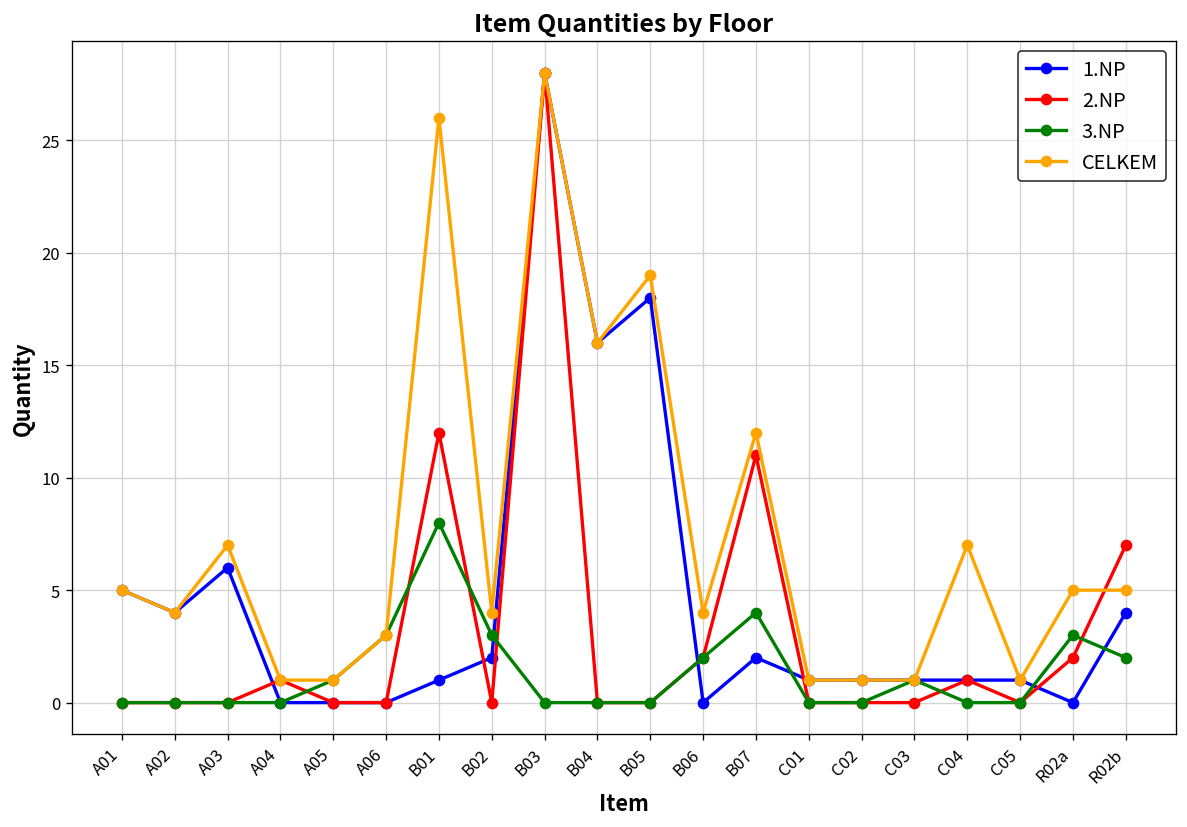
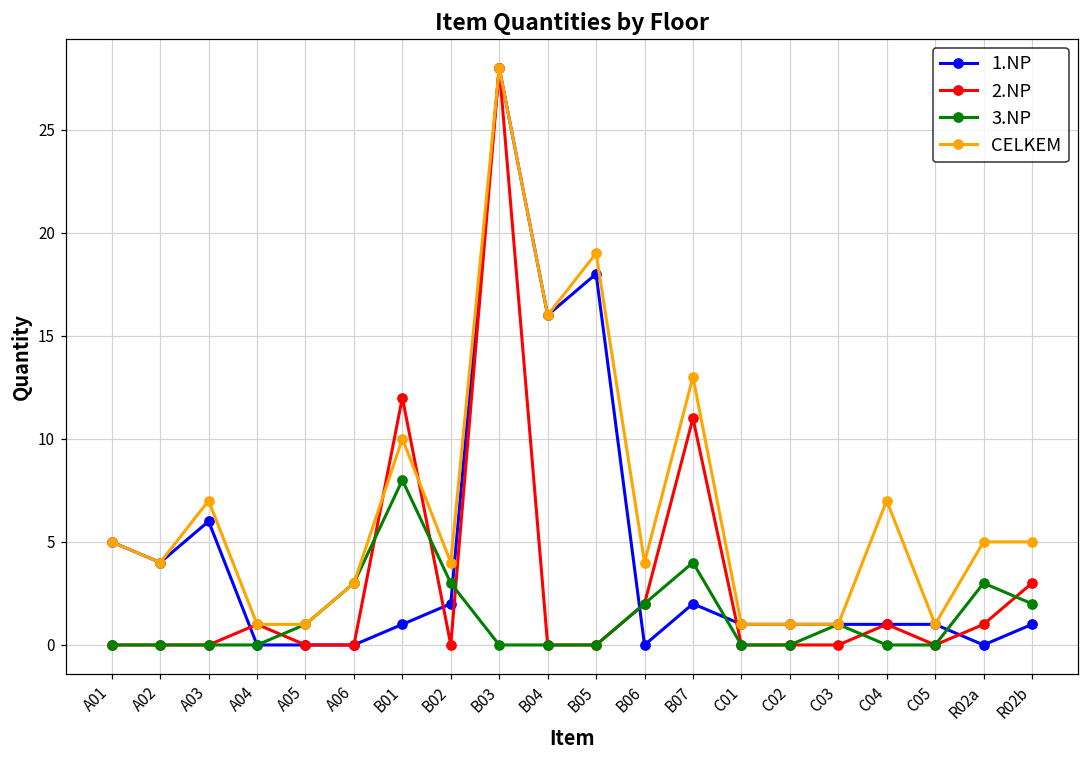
  {
    "1.NP": {
      "A03": 6,
      "B01": 1,
      "B02": 2,
      "B05": 18,
      "B06": 0,
      "B07": 2,
      "R02a": 0,
-     "R02b": 4
+     "R02b": 1
    },
    "2.NP": {
      "B01": 12,
      "B02": 0,
      "B07": 11,
      "C03": 0,
-     "R02a": 2,
-     "R02b": 7
+     "R02a": 1,
+     "R02b": 3
    },
    "3.NP": {
      "B01": 8,
      "B02": 3,
      "B03": 0,
      "B07": 4,
      "C04": 0,
      "R02a": 3,
      "R02b": 2
    },
    "CELKEM": {
      "A03": 7,
-     "B01": 26,
+     "B01": 10,
      "B02": 4,
      "B05": 19,
      "B06": 4,
-     "B07": 12,
+     "B07": 13,
      "C04": 7,
      "R02a": 5,
      "R02b": 5
    }
  }
